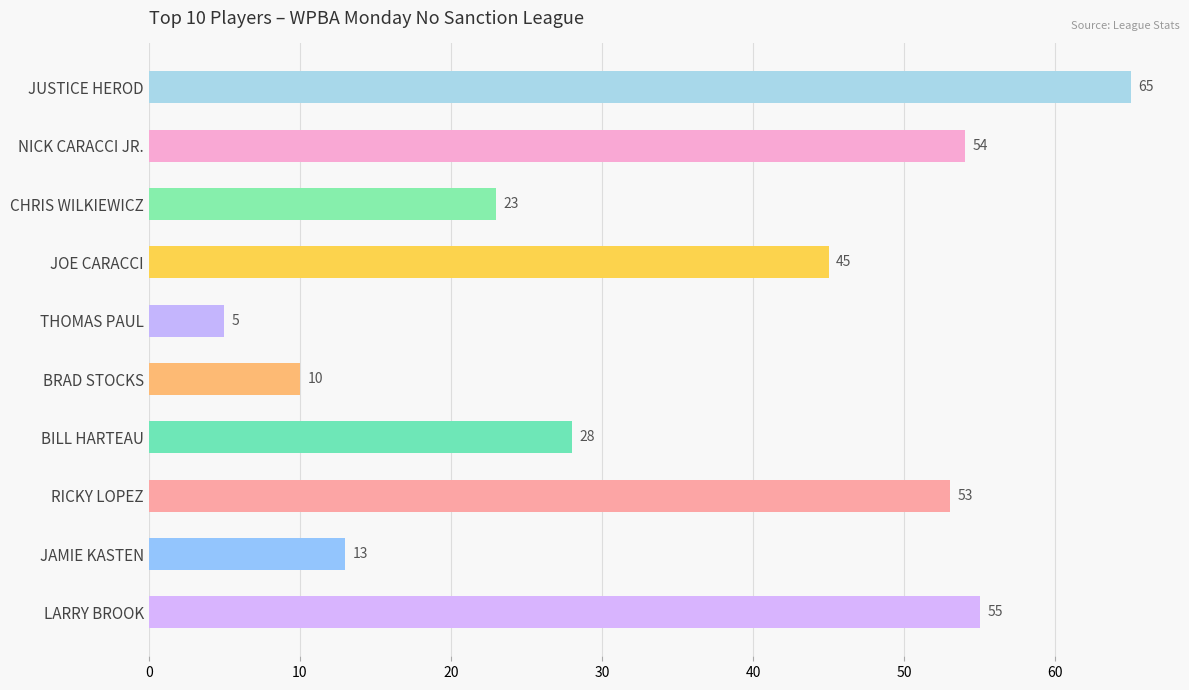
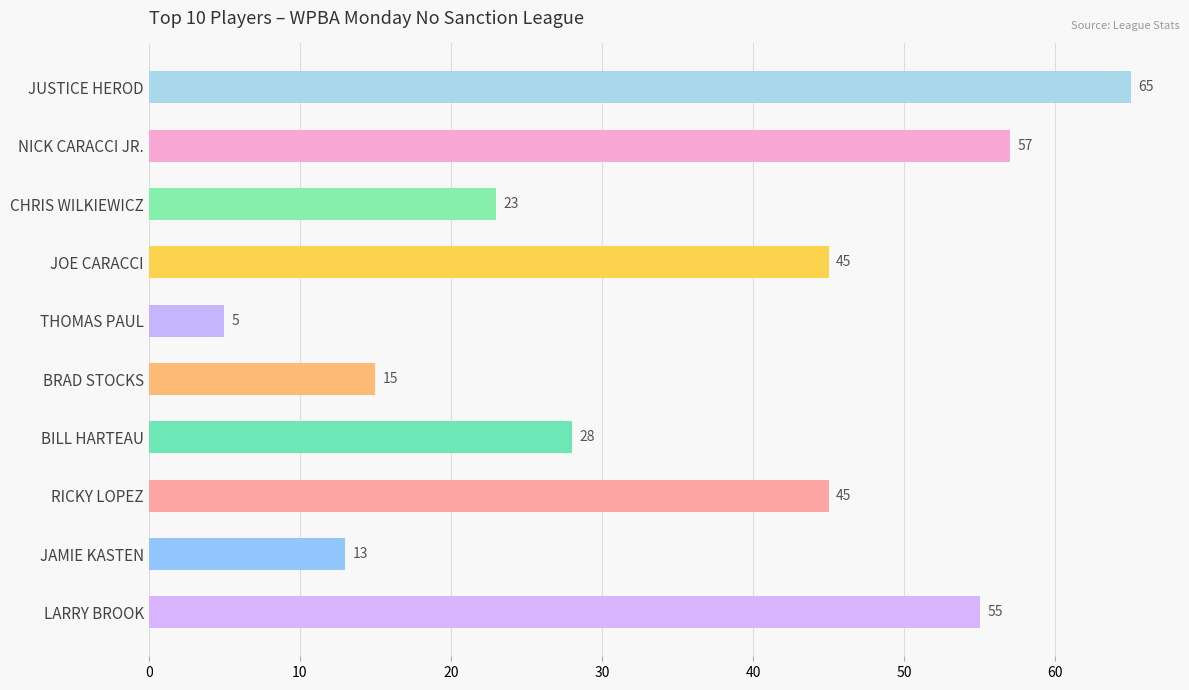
  {
    "JUSTICE HEROD": 65,
-   "NICK CARACCI JR.": 54,
+   "NICK CARACCI JR.": 57,
    "CHRIS WILKIEWICZ": 23,
    "JOE CARACCI": 45,
    "THOMAS PAUL": 5,
-   "BRAD STOCKS": 10,
+   "BRAD STOCKS": 15,
    "BILL HARTEAU": 28,
-   "RICKY LOPEZ": 53,
+   "RICKY LOPEZ": 45,
    "JAMIE KASTEN": 13,
    "LARRY BROOK": 55
  }
